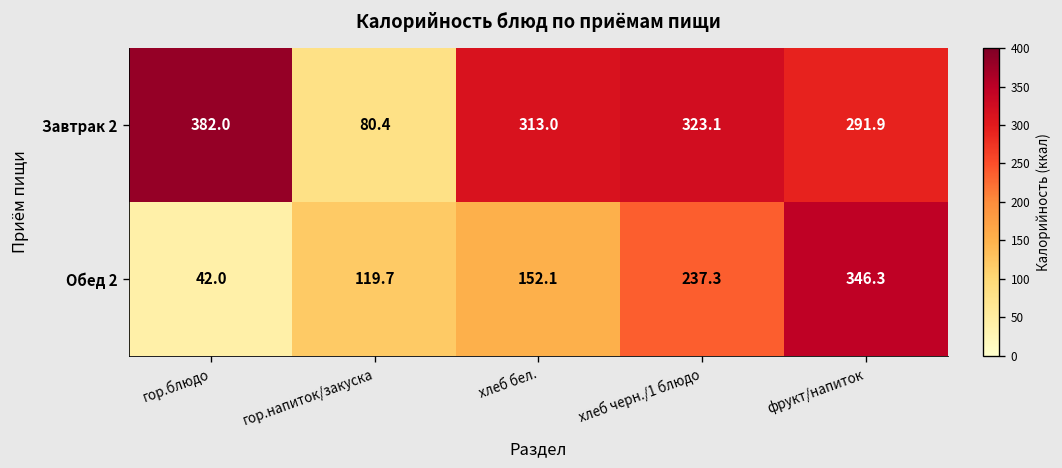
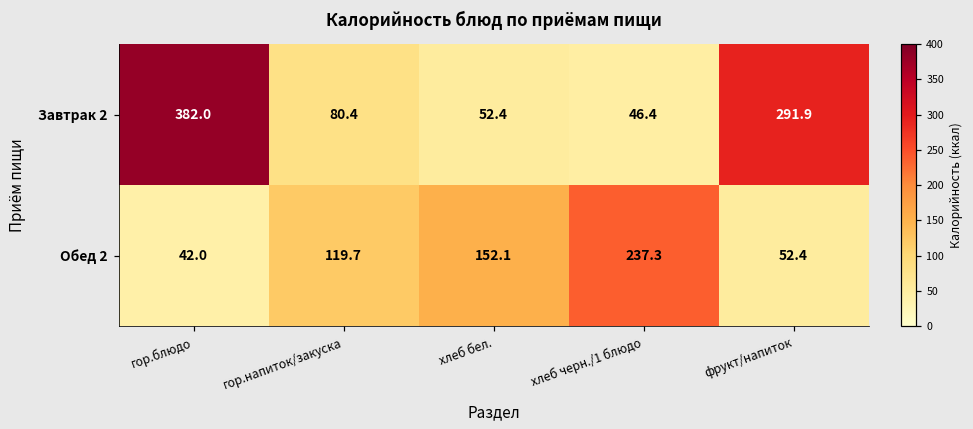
  {
    "Завтрак 2": {
      "гор.блюдо": 382.0,
      "гор.напиток/закуска": 80.4,
-     "хлеб бел.": 313.0,
-     "хлеб черн./1 блюдо": 323.1,
+     "хлеб бел.": 52.4,
+     "хлеб черн./1 блюдо": 46.4,
      "фрукт/напиток": 291.9
    },
    "Обед 2": {
      "гор.блюдо": 42.0,
      "гор.напиток/закуска": 119.7,
      "хлеб бел.": 152.1,
      "хлеб черн./1 блюдо": 237.3,
-     "фрукт/напиток": 346.3
+     "фрукт/напиток": 52.4
    }
  }
